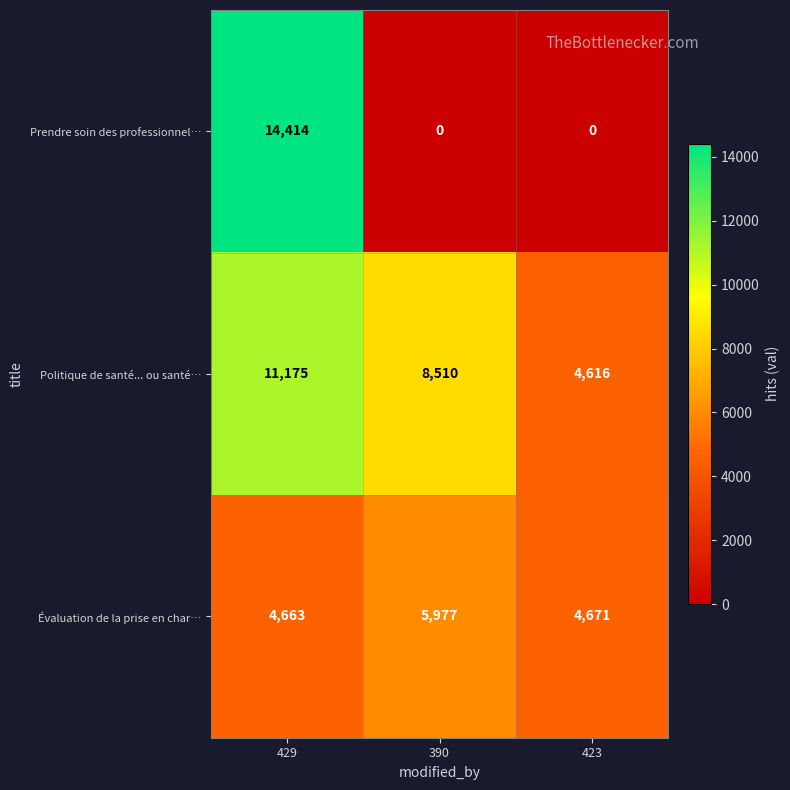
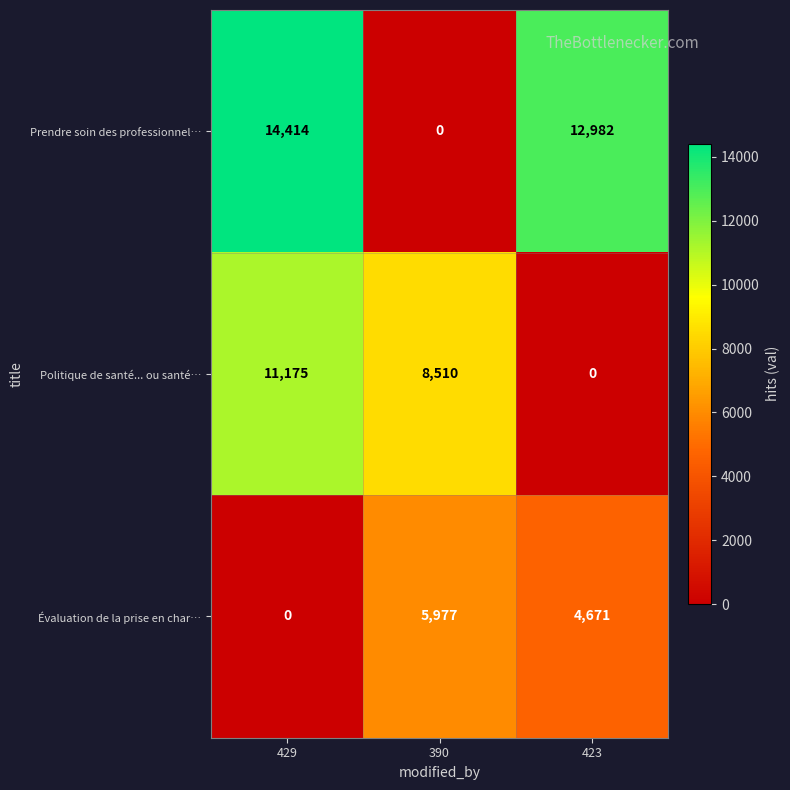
  {
    "Prendre soin des professionnel…": {
      "429": "14,414",
      "390": "0",
-     "423": "0"
+     "423": "12,982"
    },
    "Politique de santé... ou santé…": {
      "429": "11,175",
      "390": "8,510",
-     "423": "4,616"
+     "423": "0"
    },
    "Évaluation de la prise en char…": {
-     "429": "4,663",
+     "429": "0",
      "390": "5,977",
      "423": "4,671"
    }
  }
